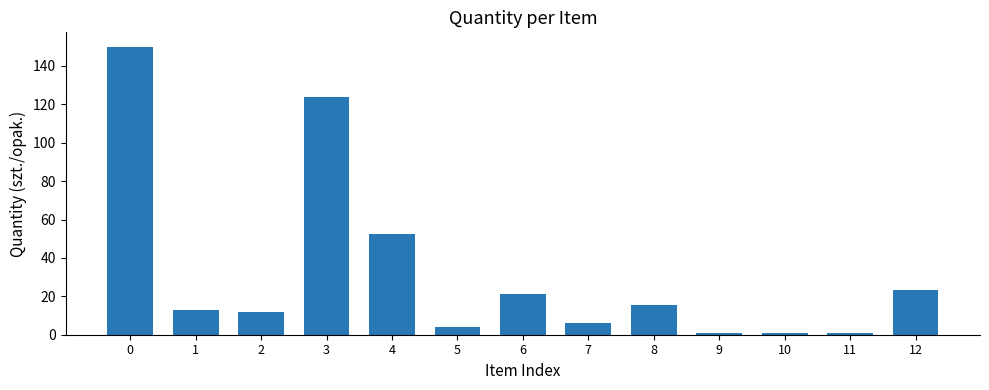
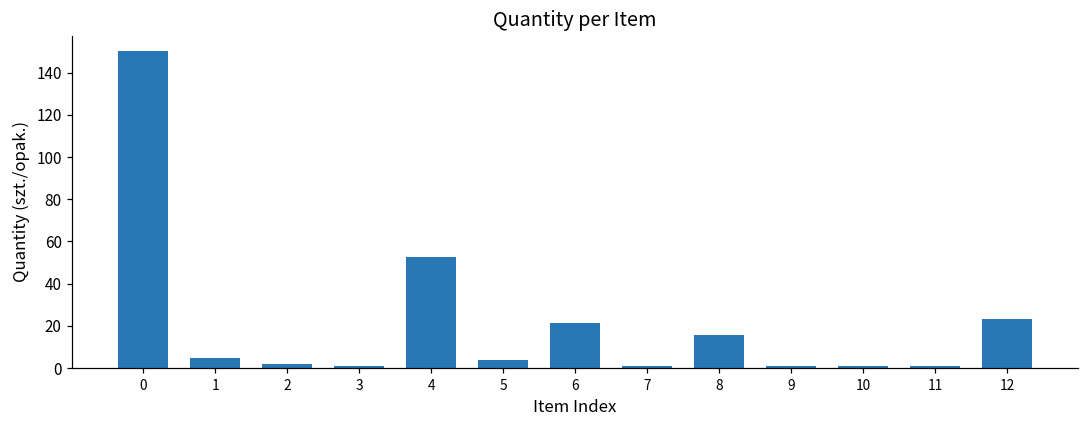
  {
    "0": 150,
-   "1": 13,
-   "2": 12,
-   "3": 124,
+   "1": 5,
+   "2": 2,
+   "3": 1,
    "4": 53,
    "5": 4,
    "6": 21,
-   "7": 6,
+   "7": 1,
    "8": 16,
    "12": 24
  }
